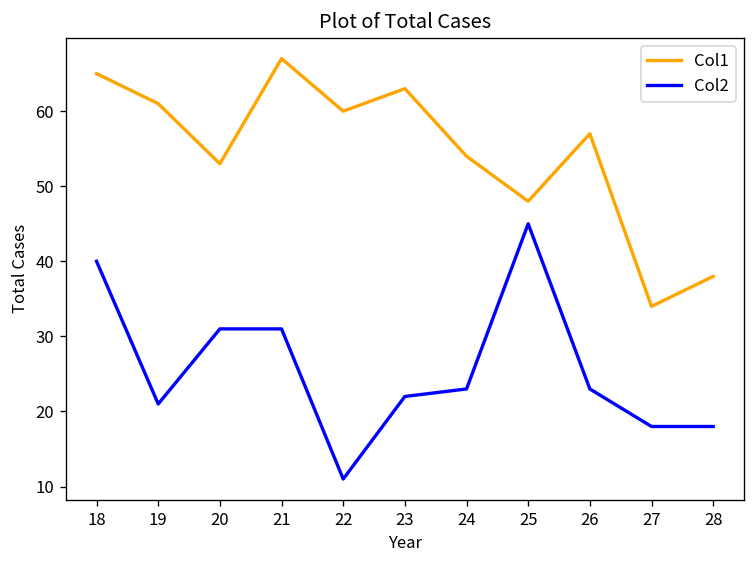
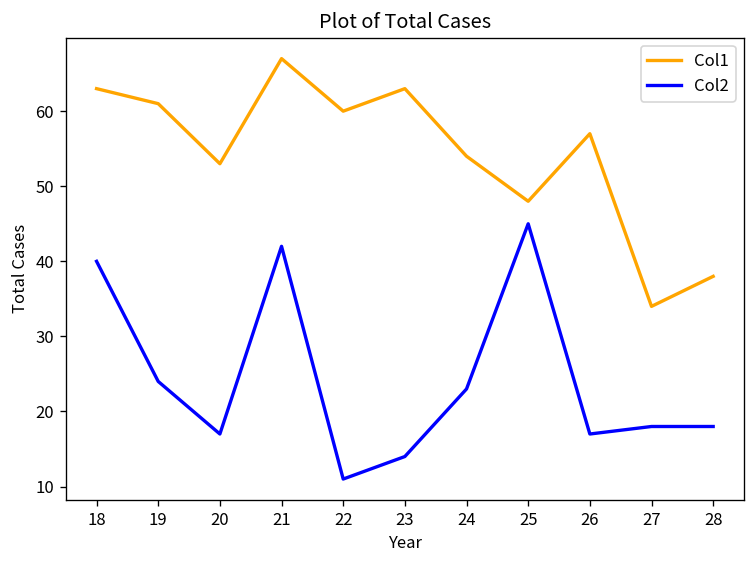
  {
    "Col1": {
-     "18": 65,
+     "18": 63,
      "19": 61,
      "20": 53,
      "21": 67,
      "22": 60,
      "23": 63,
      "24": 54,
      "25": 48,
      "26": 57,
      "27": 34,
      "28": 38
    },
    "Col2": {
      "18": 40,
-     "19": 21,
-     "20": 31,
-     "21": 31,
+     "19": 24,
+     "20": 17,
+     "21": 42,
      "22": 11,
-     "23": 22,
+     "23": 14,
      "24": 23,
      "25": 45,
-     "26": 23,
+     "26": 17,
      "27": 18,
      "28": 18
    }
  }
